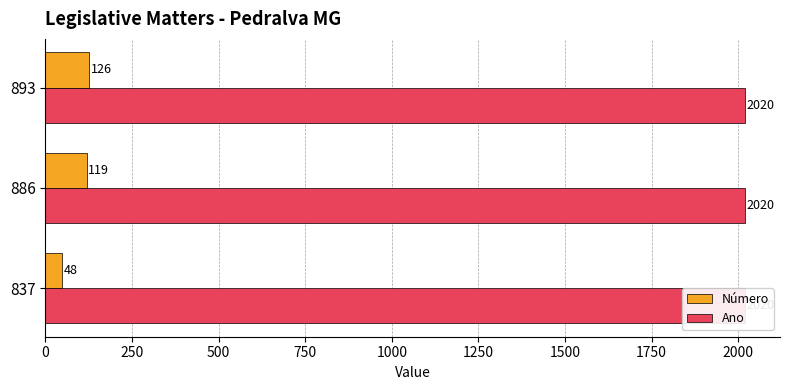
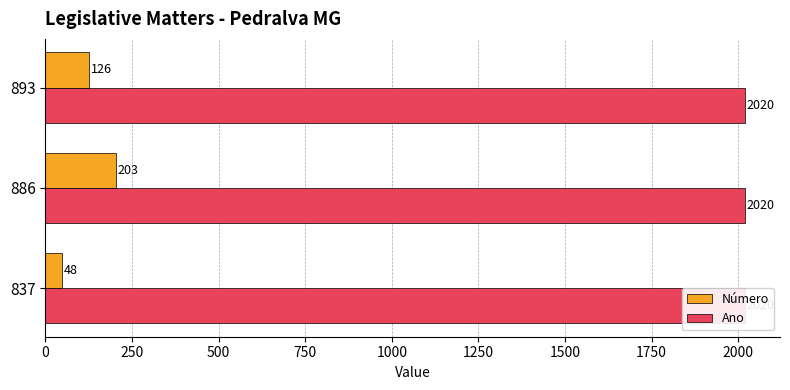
  {
    "Número": {
      "893": 126,
-     "886": 119,
+     "886": 203,
      "837": 48
    },
    "Ano": {
      "893": 2020,
      "886": 2020
    }
  }
